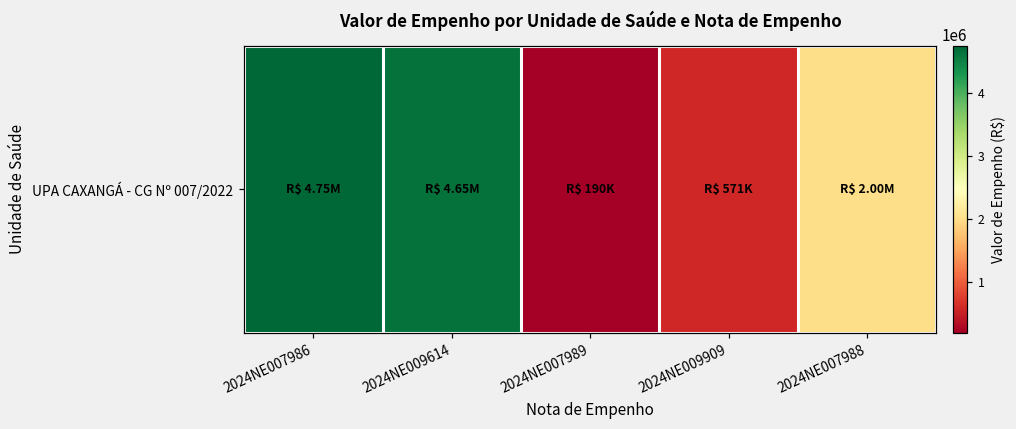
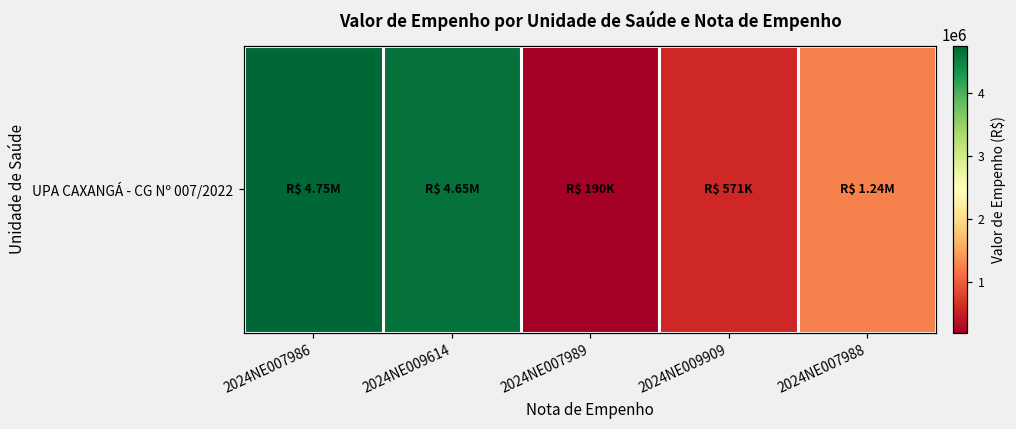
  {
    "UPA CAXANGÁ - CG Nº 007/2022": {
      "2024NE007986": "4.75M",
      "2024NE009614": "4.65M",
      "2024NE007989": "190K",
      "2024NE009909": "571K",
-     "2024NE007988": "2.00M"
+     "2024NE007988": "1.24M"
    }
  }
